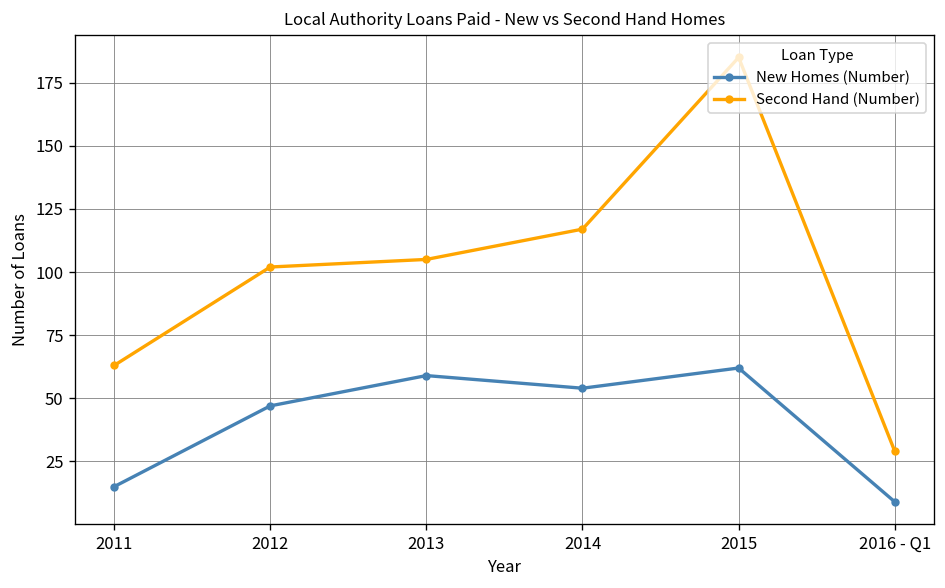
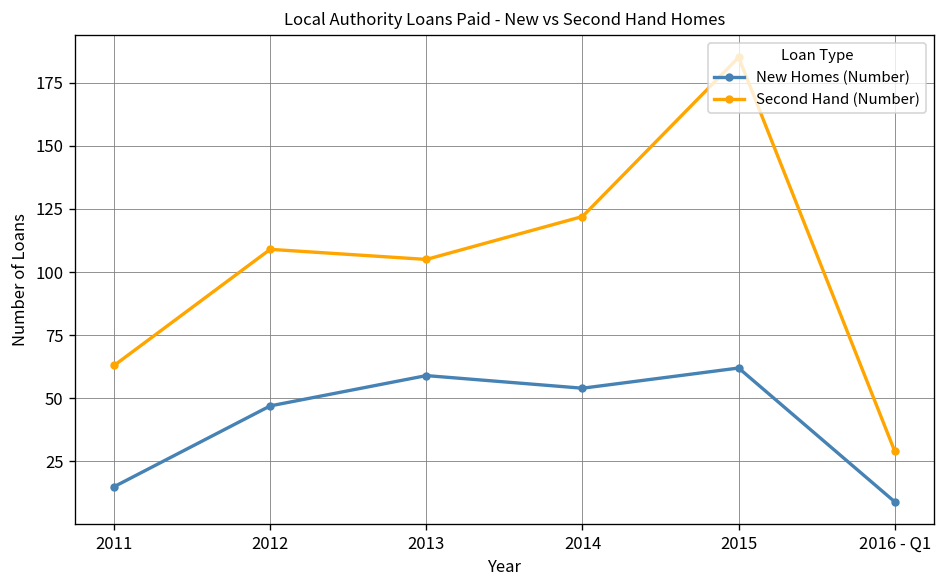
  {
    "New Homes (Number)": {
      "2011": 15,
      "2012": 47,
      "2013": 59,
      "2014": 54,
      "2015": 62,
      "2016 - Q1": 9
    },
    "Second Hand (Number)": {
      "2011": 63,
-     "2012": 102,
+     "2012": 109,
      "2013": 105,
-     "2014": 117,
+     "2014": 122,
      "2016 - Q1": 29
    }
  }
